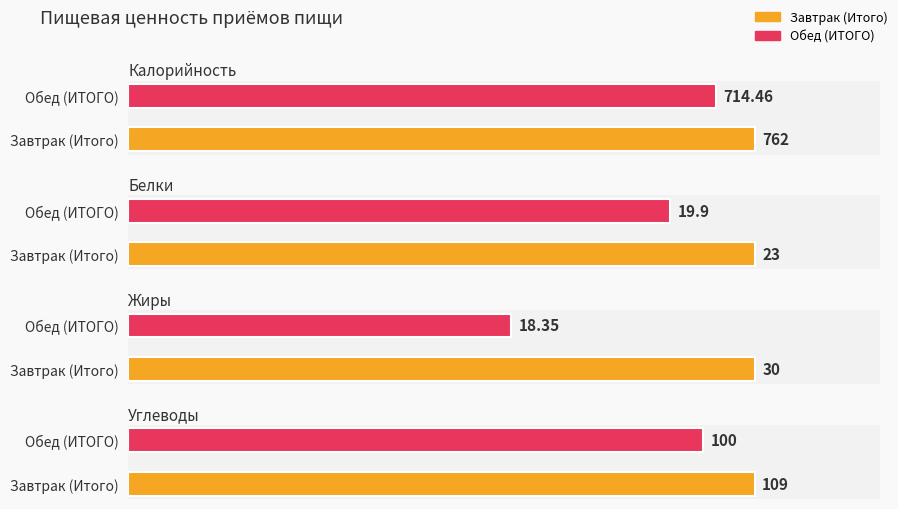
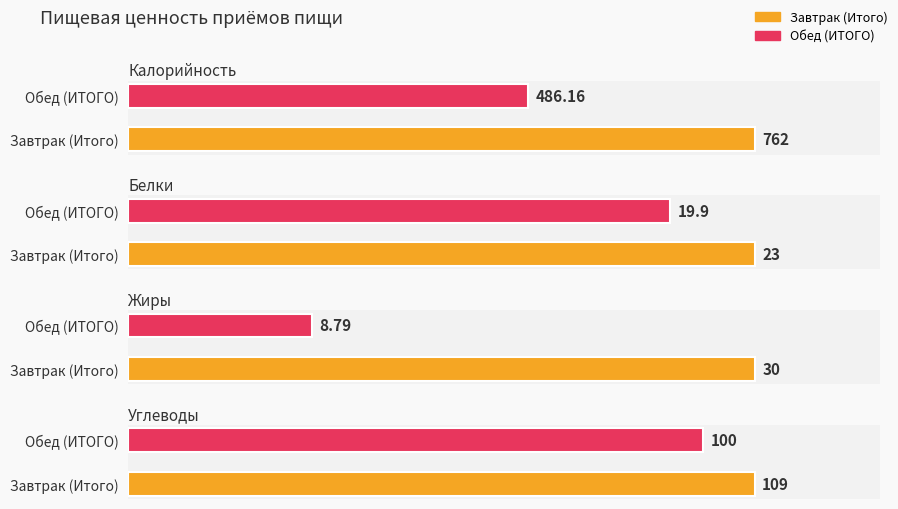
  {
    "Калорийность": {
-     "Обед (ИТОГО)": 714.46,
+     "Обед (ИТОГО)": 486.16,
      "Завтрак (Итого)": 762
    },
    "Белки": {
      "Обед (ИТОГО)": 19.9,
      "Завтрак (Итого)": 23
    },
    "Жиры": {
-     "Обед (ИТОГО)": 18.35,
+     "Обед (ИТОГО)": 8.79,
      "Завтрак (Итого)": 30
    },
    "Углеводы": {
      "Обед (ИТОГО)": 100,
      "Завтрак (Итого)": 109
    }
  }
